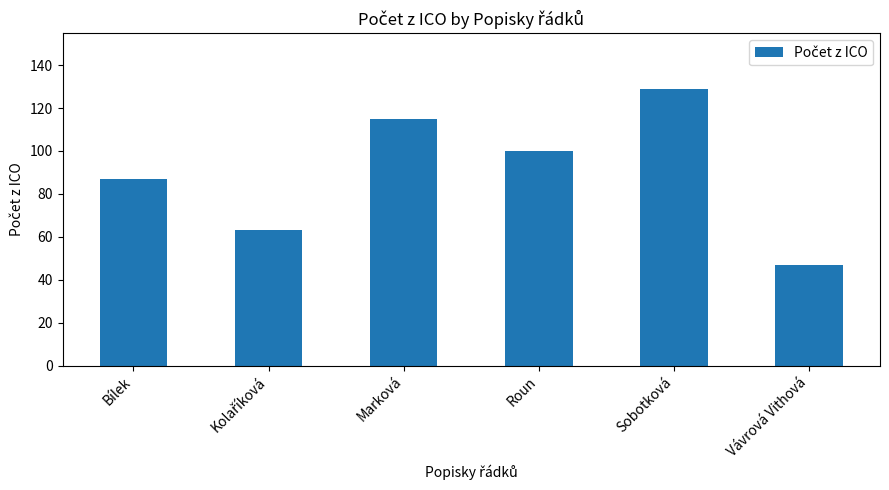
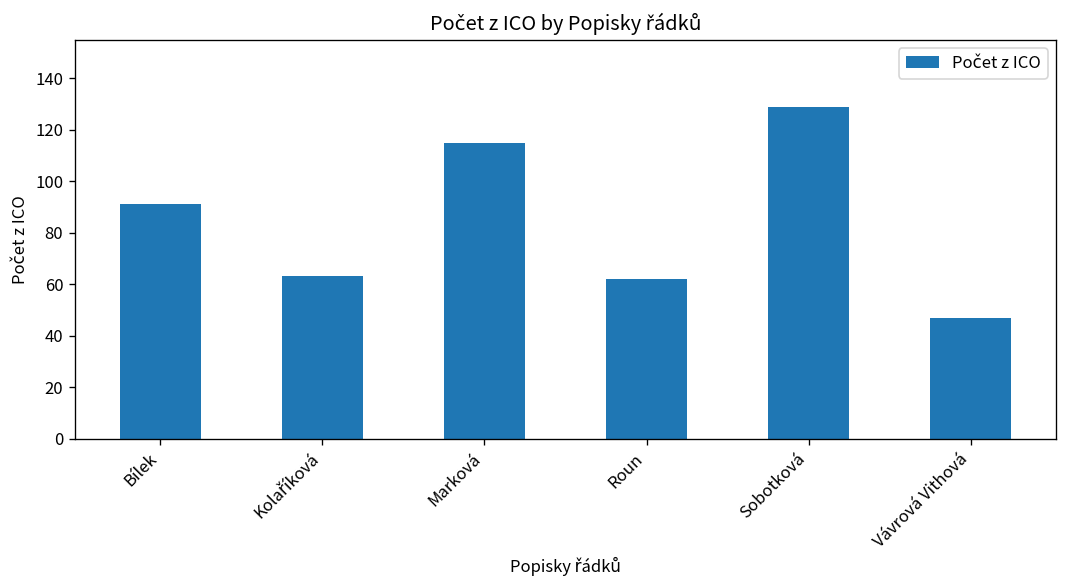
  {
-   "Bílek": 87,
+   "Bílek": 91,
    "Kolaříková": 63,
    "Marková": 115,
-   "Roun": 100,
+   "Roun": 62,
    "Sobotková": 129,
    "Vávrová Vithová": 47
  }
